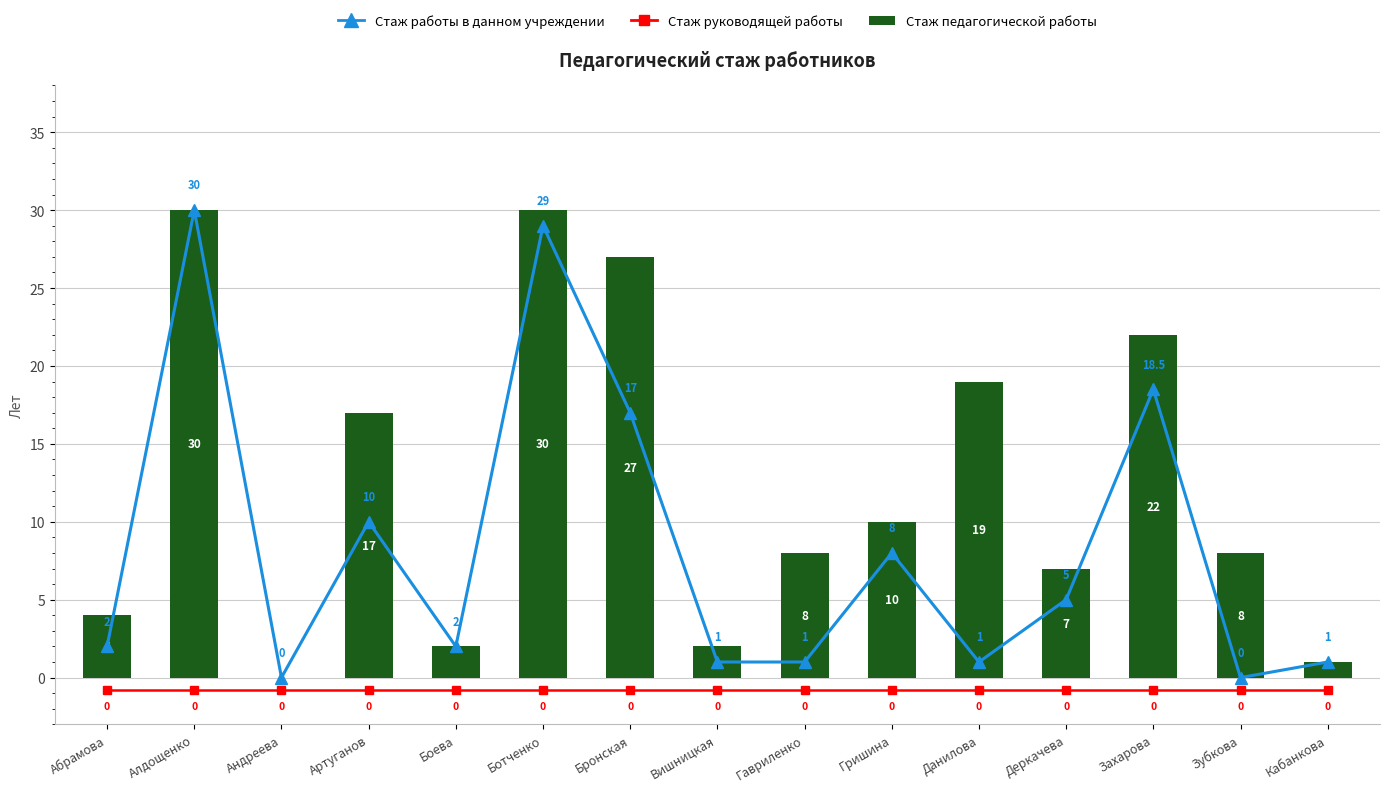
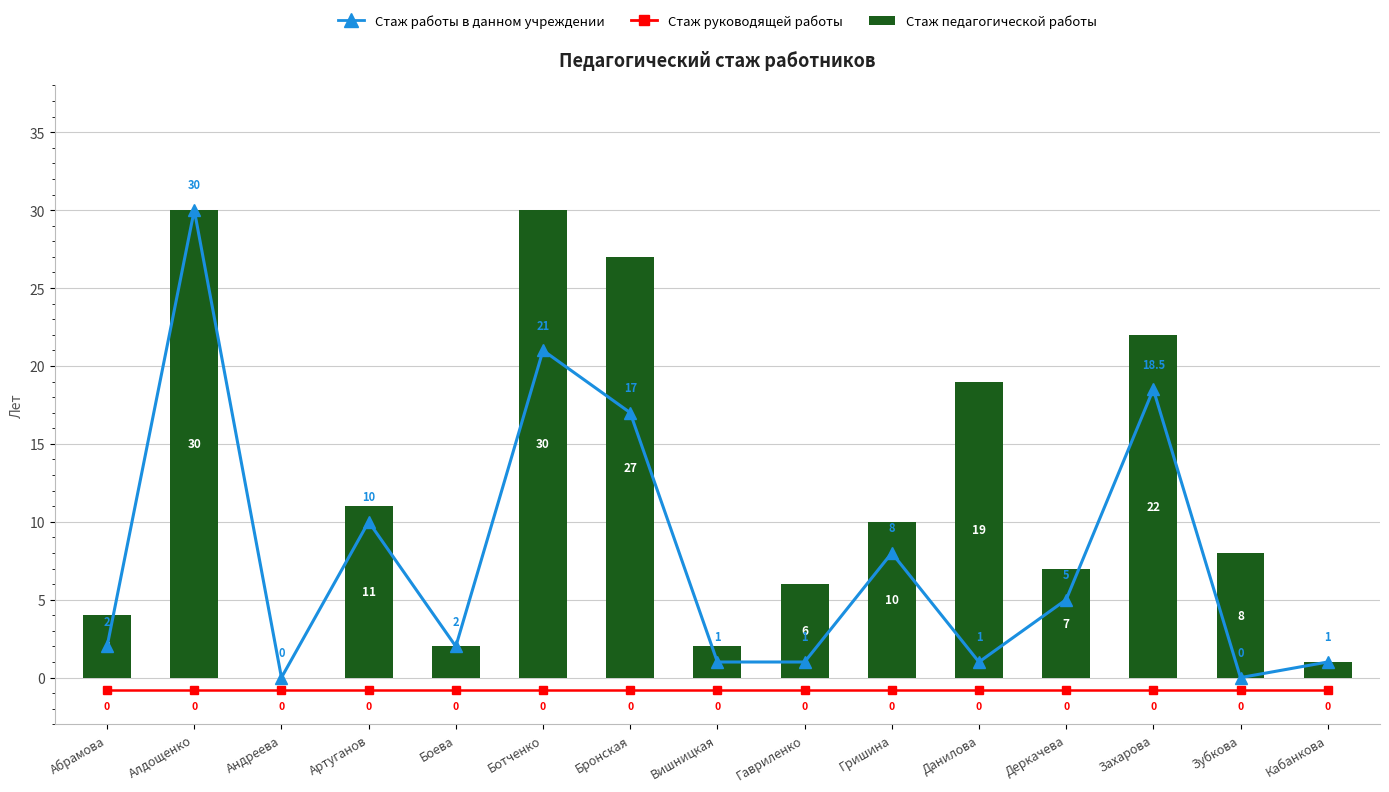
  {
    "Стаж работы в данном учреждении": {
      "Абрамова": 2,
      "Алдощенко": 30,
      "Андреева": 0,
      "Артуганов": 10,
      "Боева": 2,
-     "Ботченко": 29,
+     "Ботченко": 21,
      "Бронская": 17,
      "Вишницкая": 1,
      "Гавриленко": 1,
      "Гришина": 8,
      "Данилова": 1,
      "Деркачева": 5,
      "Захарова": 18.5,
      "Зубкова": 0,
      "Кабанкова": 1
    },
    "Стаж педагогической работы": {
      "Алдощенко": 30,
      "Андреева": 0,
-     "Артуганов": 17,
+     "Артуганов": 11,
      "Боева": 2,
      "Ботченко": 30,
      "Бронская": 27,
-     "Гавриленко": 8,
+     "Гавриленко": 6,
      "Гришина": 10,
      "Данилова": 19,
      "Деркачева": 7,
      "Захарова": 22,
      "Зубкова": 8,
      "Кабанкова": 1
    }
  }
